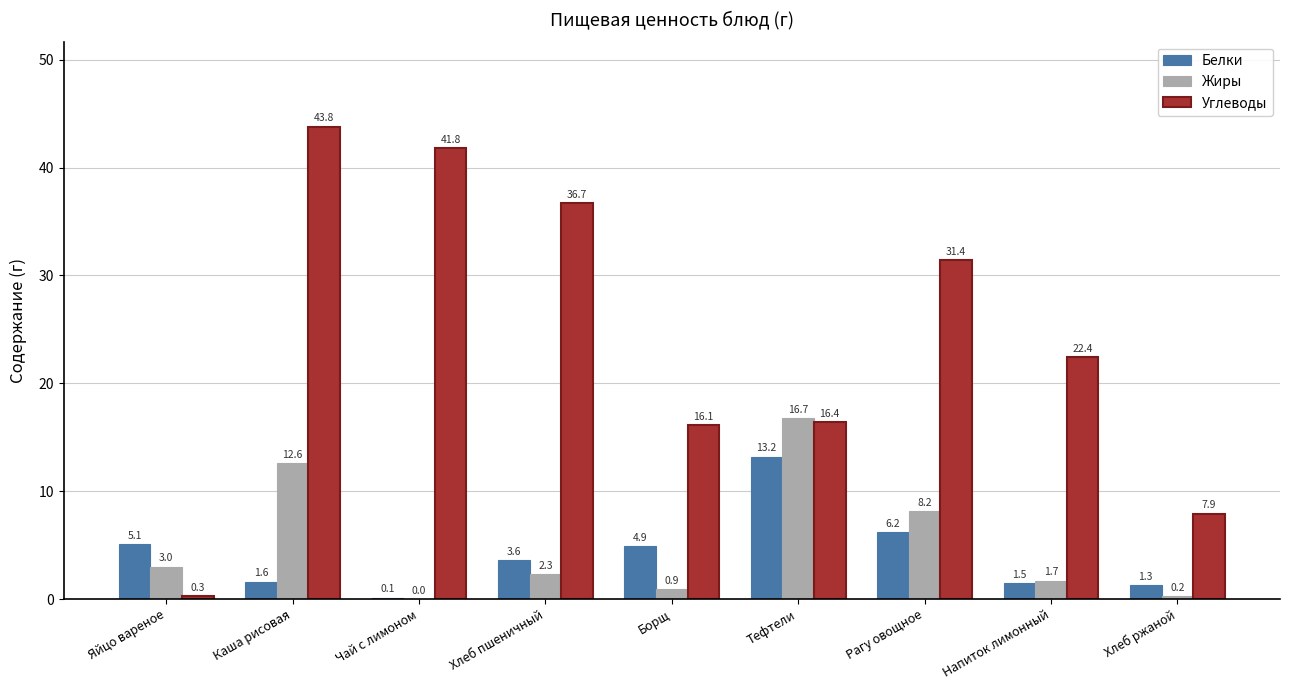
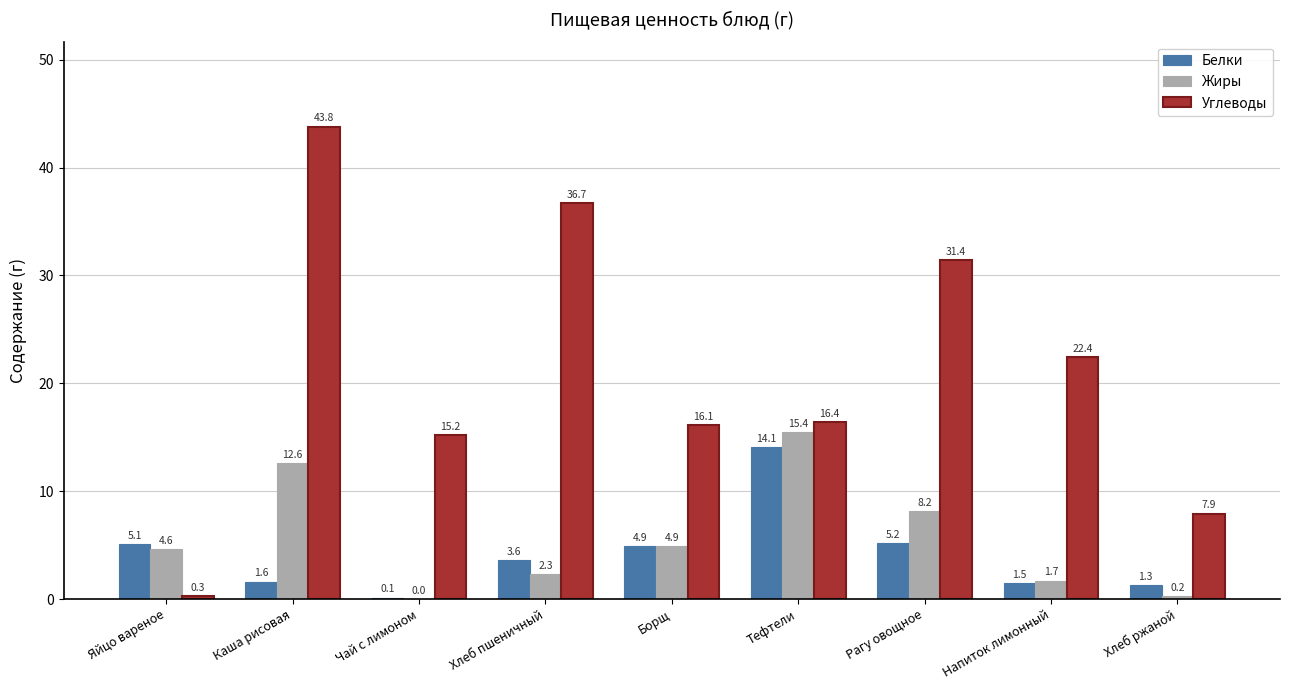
  {
    "Белки": {
      "Яйцо вареное": 5.1,
      "Каша рисовая": 1.6,
      "Чай с лимоном": 0.1,
      "Хлеб пшеничный": 3.6,
      "Борщ": 4.9,
-     "Тефтели": 13.2,
-     "Рагу овощное": 6.2,
+     "Тефтели": 14.1,
+     "Рагу овощное": 5.2,
      "Напиток лимонный": 1.5,
      "Хлеб ржаной": 1.3
    },
    "Жиры": {
-     "Яйцо вареное": 3.0,
+     "Яйцо вареное": 4.6,
      "Каша рисовая": 12.6,
      "Чай с лимоном": 0.0,
      "Хлеб пшеничный": 2.3,
-     "Борщ": 0.9,
-     "Тефтели": 16.7,
+     "Борщ": 4.9,
+     "Тефтели": 15.4,
      "Рагу овощное": 8.2,
      "Напиток лимонный": 1.7,
      "Хлеб ржаной": 0.2
    },
    "Углеводы": {
      "Яйцо вареное": 0.3,
      "Каша рисовая": 43.8,
-     "Чай с лимоном": 41.8,
+     "Чай с лимоном": 15.2,
      "Хлеб пшеничный": 36.7,
      "Борщ": 16.1,
      "Тефтели": 16.4,
      "Рагу овощное": 31.4,
      "Напиток лимонный": 22.4,
      "Хлеб ржаной": 7.9
    }
  }
